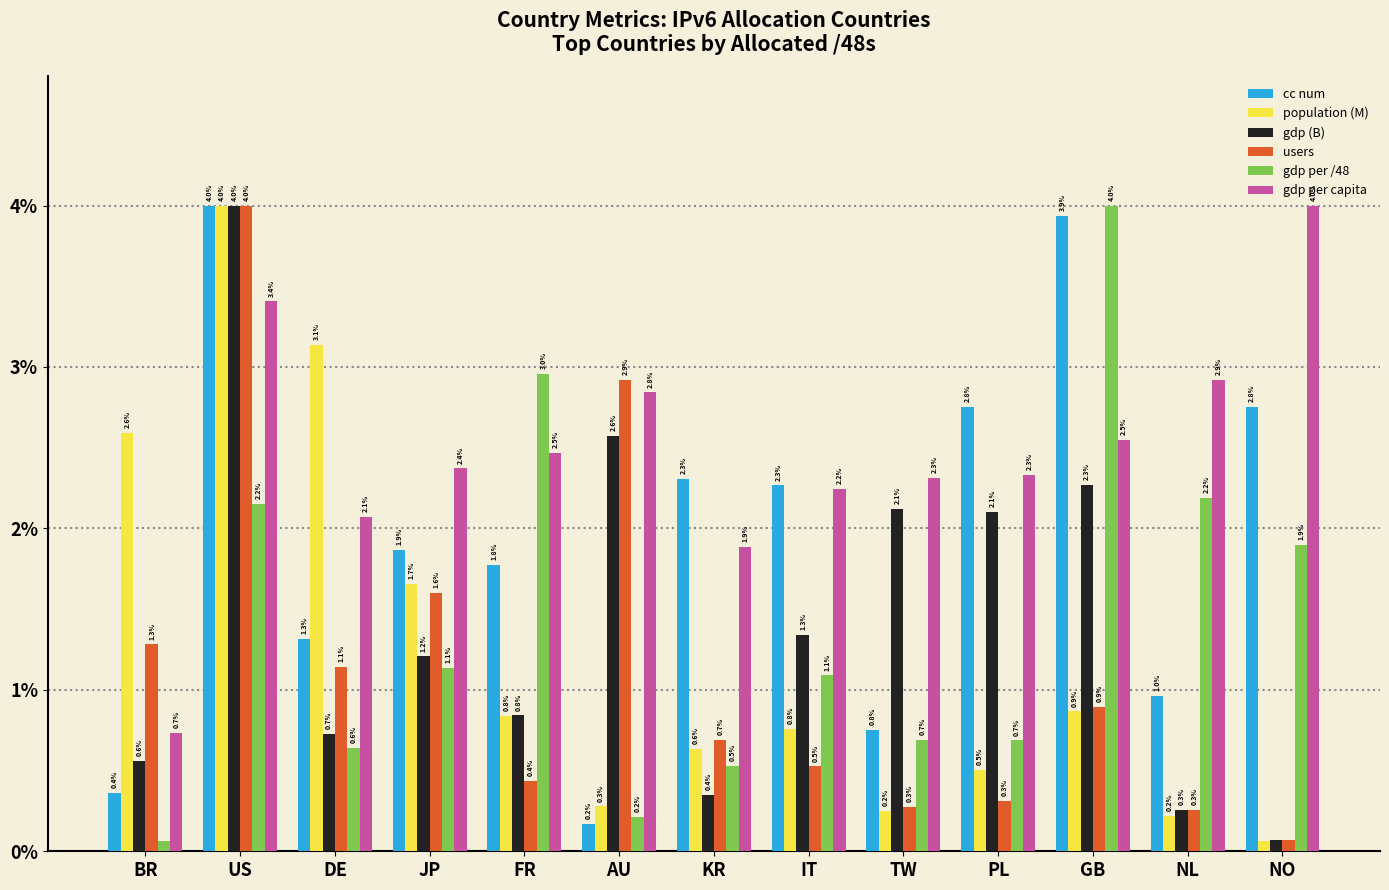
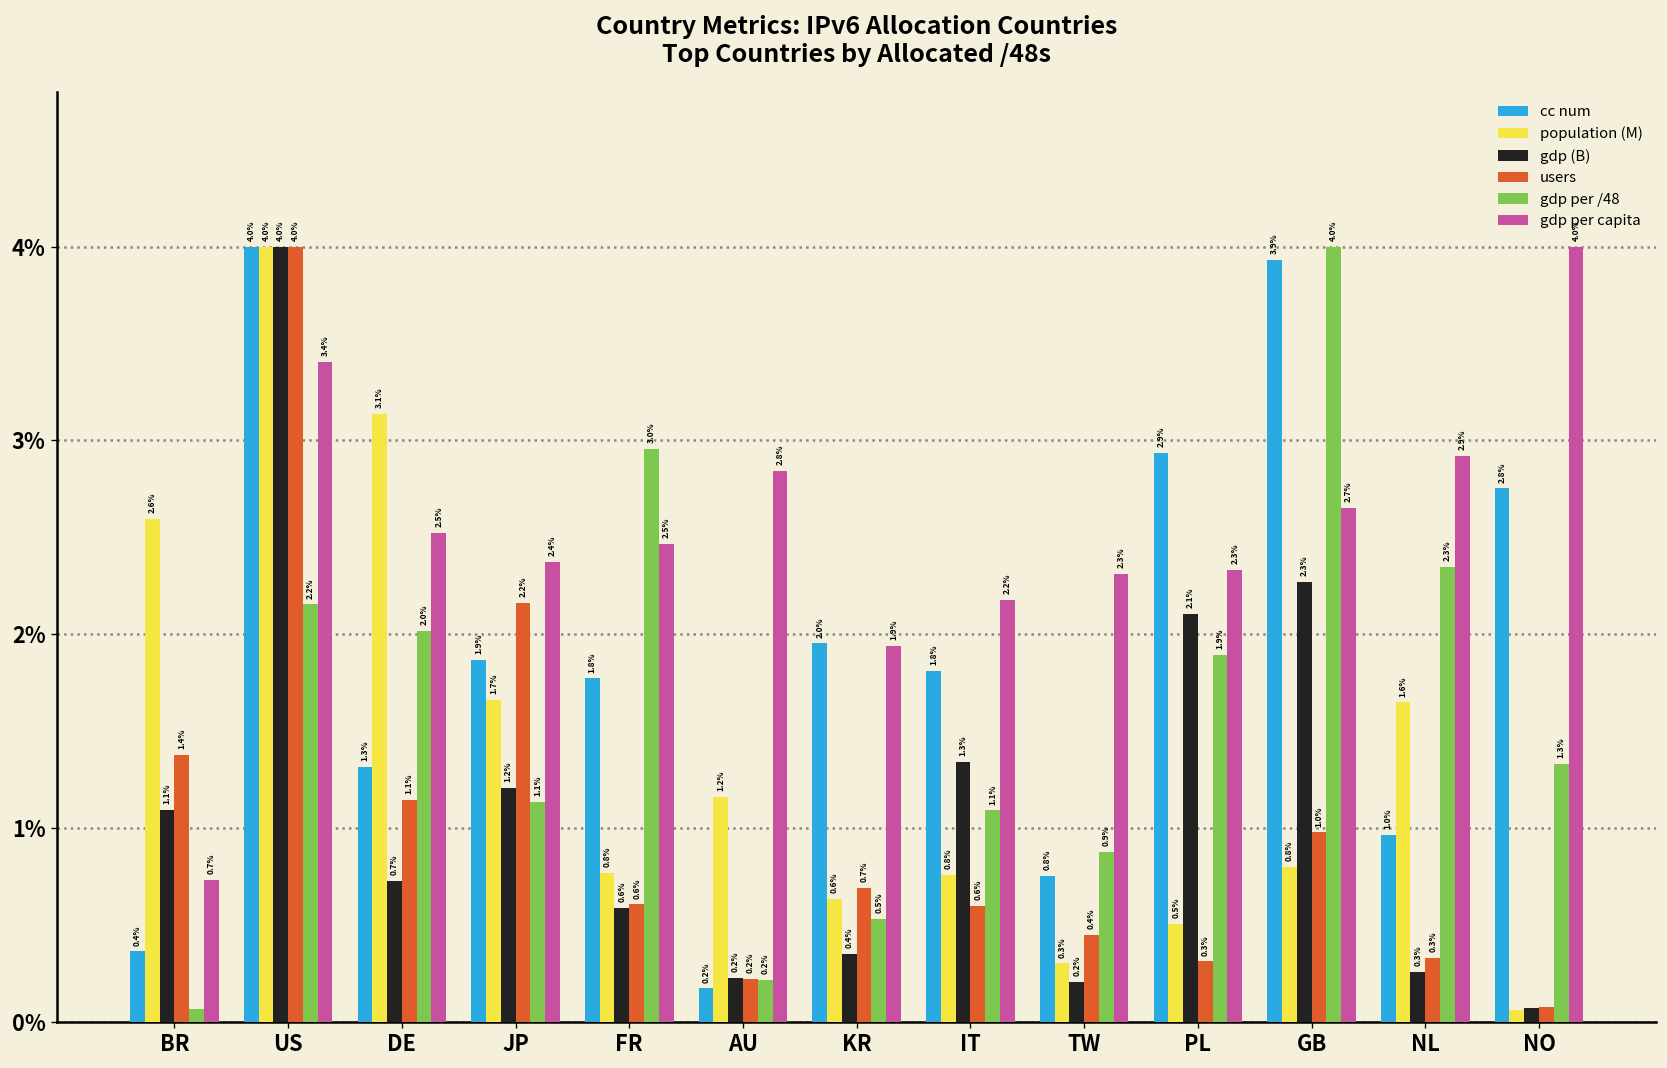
  {
    "cc num": {
      "BR": "0.4%",
      "US": "4.0%",
      "DE": "1.3%",
      "JP": "1.9%",
      "FR": "1.8%",
      "AU": "0.2%",
-     "KR": "2.3%",
-     "IT": "2.3%",
+     "KR": "2.0%",
+     "IT": "1.8%",
      "TW": "0.8%",
-     "PL": "2.8%",
+     "PL": "2.9%",
      "GB": "3.9%",
      "NL": "1.0%",
      "NO": "2.8%"
    },
    "population (M)": {
      "BR": "2.6%",
      "US": "4.0%",
      "DE": "3.1%",
      "JP": "1.7%",
-     "FR": "0.84%",
-     "AU": "0.3%",
+     "FR": "0.77%",
+     "AU": "1.2%",
      "KR": "0.6%",
      "IT": "0.8%",
-     "TW": "0.2%",
+     "TW": "0.3%",
      "PL": "0.5%",
-     "GB": "0.9%",
-     "NL": "0.2%"
+     "GB": "0.8%",
+     "NL": "1.6%"
    },
    "gdp (B)": {
-     "BR": "0.6%",
+     "BR": "1.1%",
      "US": "4.0%",
      "DE": "0.7%",
      "JP": "1.2%",
-     "FR": "0.8%",
-     "AU": "2.6%",
+     "FR": "0.6%",
+     "AU": "0.2%",
      "KR": "0.4%",
      "IT": "1.3%",
-     "TW": "2.1%",
+     "TW": "0.2%",
      "PL": "2.1%",
      "GB": "2.3%",
      "NL": "0.3%"
    },
    "users": {
-     "BR": "1.3%",
+     "BR": "1.4%",
      "US": "4.0%",
      "DE": "1.1%",
-     "JP": "1.6%",
-     "FR": "0.4%",
-     "AU": "2.9%",
+     "JP": "2.2%",
+     "FR": "0.6%",
+     "AU": "0.2%",
      "KR": "0.7%",
-     "IT": "0.5%",
-     "TW": "0.3%",
+     "IT": "0.6%",
+     "TW": "0.4%",
      "PL": "0.3%",
-     "GB": "0.9%",
-     "NL": "0.25%"
+     "GB": "1.0%",
+     "NL": "0.33%"
    },
    "gdp per /48": {
      "US": "2.2%",
-     "DE": "0.6%",
+     "DE": "2.0%",
      "JP": "1.1%",
      "FR": "3.0%",
      "AU": "0.2%",
      "KR": "0.5%",
      "IT": "1.1%",
-     "TW": "0.7%",
-     "PL": "0.7%",
+     "TW": "0.9%",
+     "PL": "1.9%",
      "GB": "4.0%",
-     "NL": "2.2%",
-     "NO": "1.9%"
+     "NL": "2.3%",
+     "NO": "1.3%"
    },
    "gdp per capita": {
      "BR": "0.7%",
      "US": "3.4%",
-     "DE": "2.1%",
+     "DE": "2.5%",
      "JP": "2.4%",
      "FR": "2.5%",
      "AU": "2.8%",
-     "KR": "1.88%",
-     "IT": "2.25%",
+     "KR": "1.94%",
+     "IT": "2.18%",
      "TW": "2.3%",
      "PL": "2.3%",
-     "GB": "2.5%",
+     "GB": "2.7%",
      "NL": "2.9%",
      "NO": "4.0%"
    }
  }
